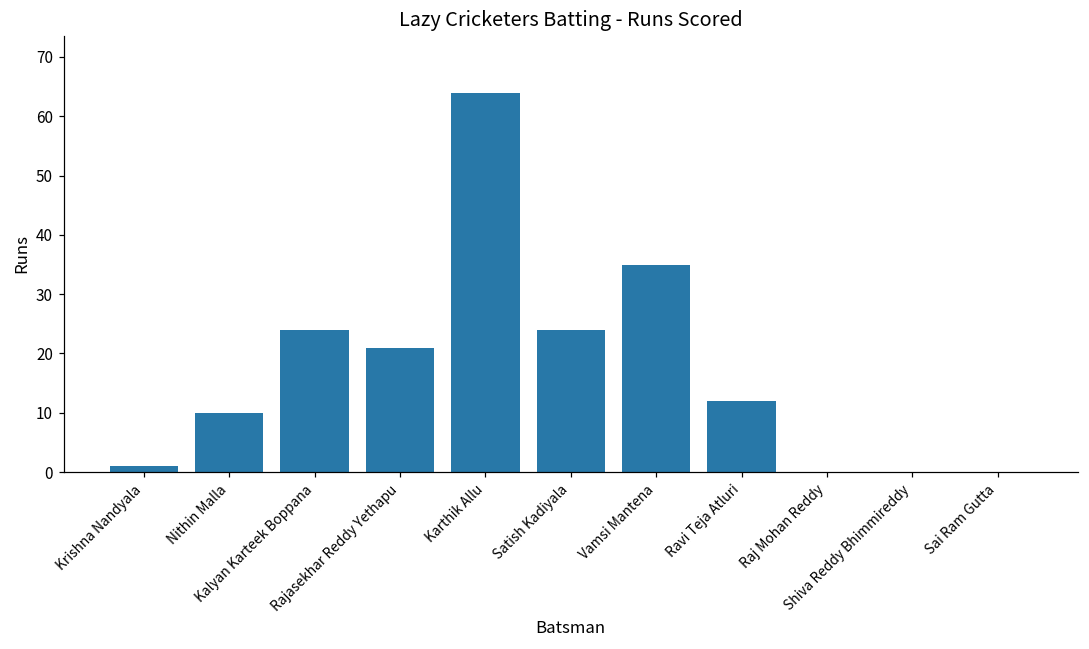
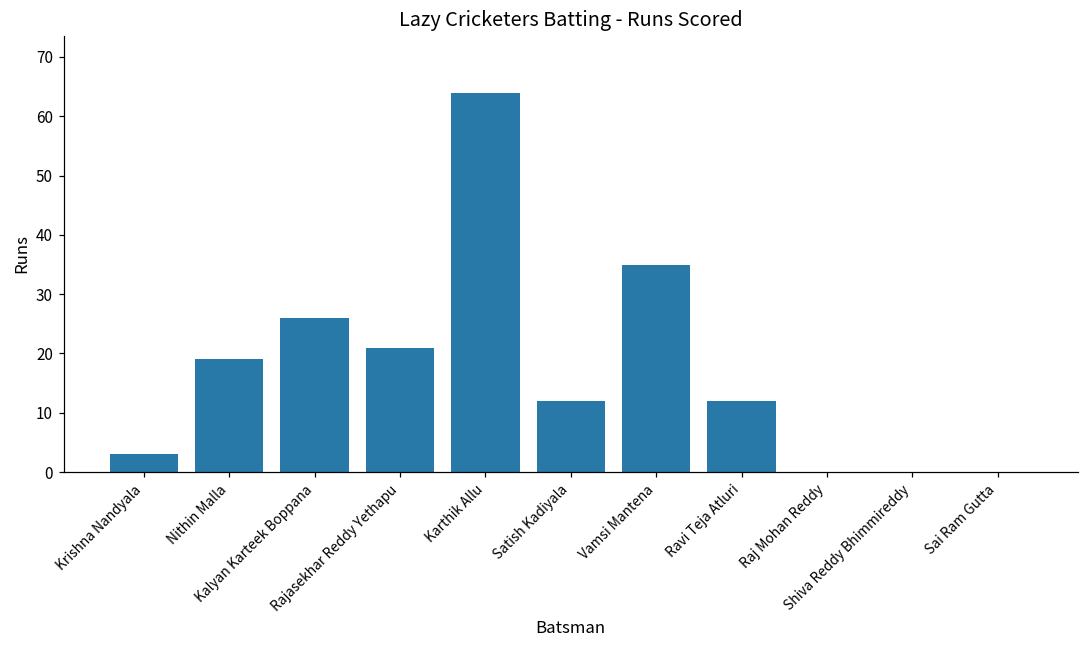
  {
-   "Krishna Nandyala": 1,
-   "Nithin Malla": 10,
-   "Kalyan Karteek Boppana": 24,
+   "Krishna Nandyala": 3,
+   "Nithin Malla": 19,
+   "Kalyan Karteek Boppana": 26,
    "Rajasekhar Reddy Yethapu": 21,
    "Karthik Allu": 64,
-   "Satish Kadiyala": 24,
+   "Satish Kadiyala": 12,
    "Vamsi Mantena": 35,
    "Ravi Teja Atluri": 12,
    "Raj Mohan Reddy": 0,
    "Shiva Reddy Bhimmireddy": 0,
    "Sai Ram Gutta": 0
  }
